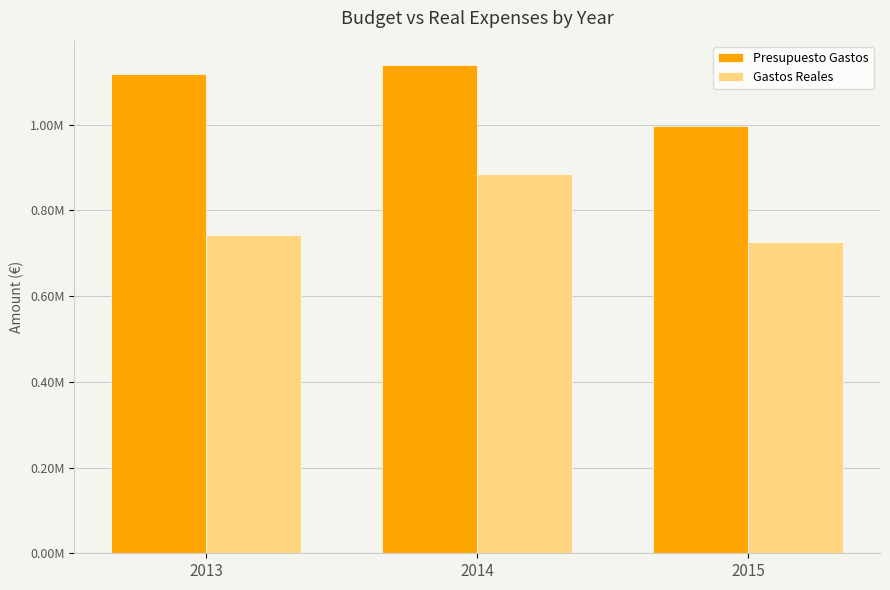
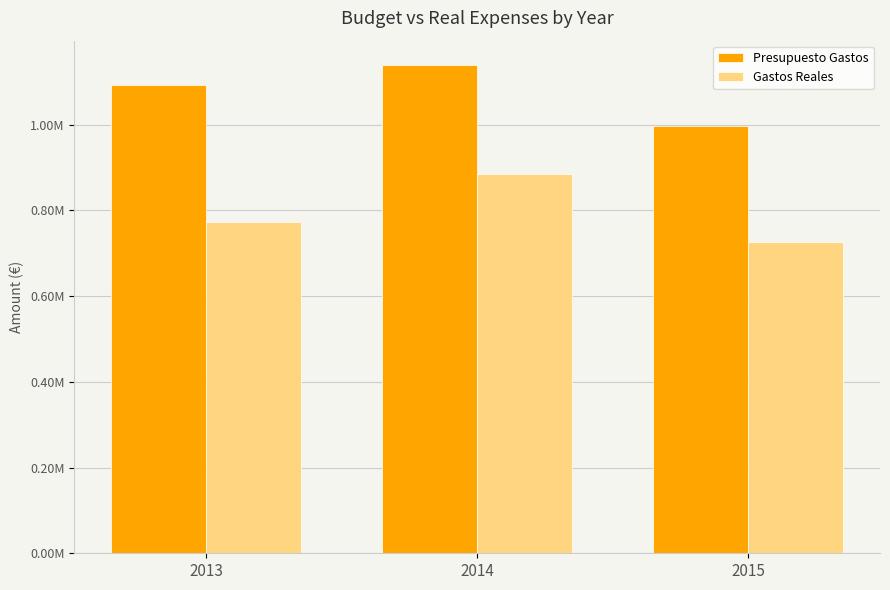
  {
    "Presupuesto Gastos": {
-     "2013": 1120000,
+     "2013": 1090000,
      "2014": 1140000,
      "2015": 1000000
    },
    "Gastos Reales": {
-     "2013": 740000,
+     "2013": 770000,
      "2014": 880000,
      "2015": 730000
    }
  }
